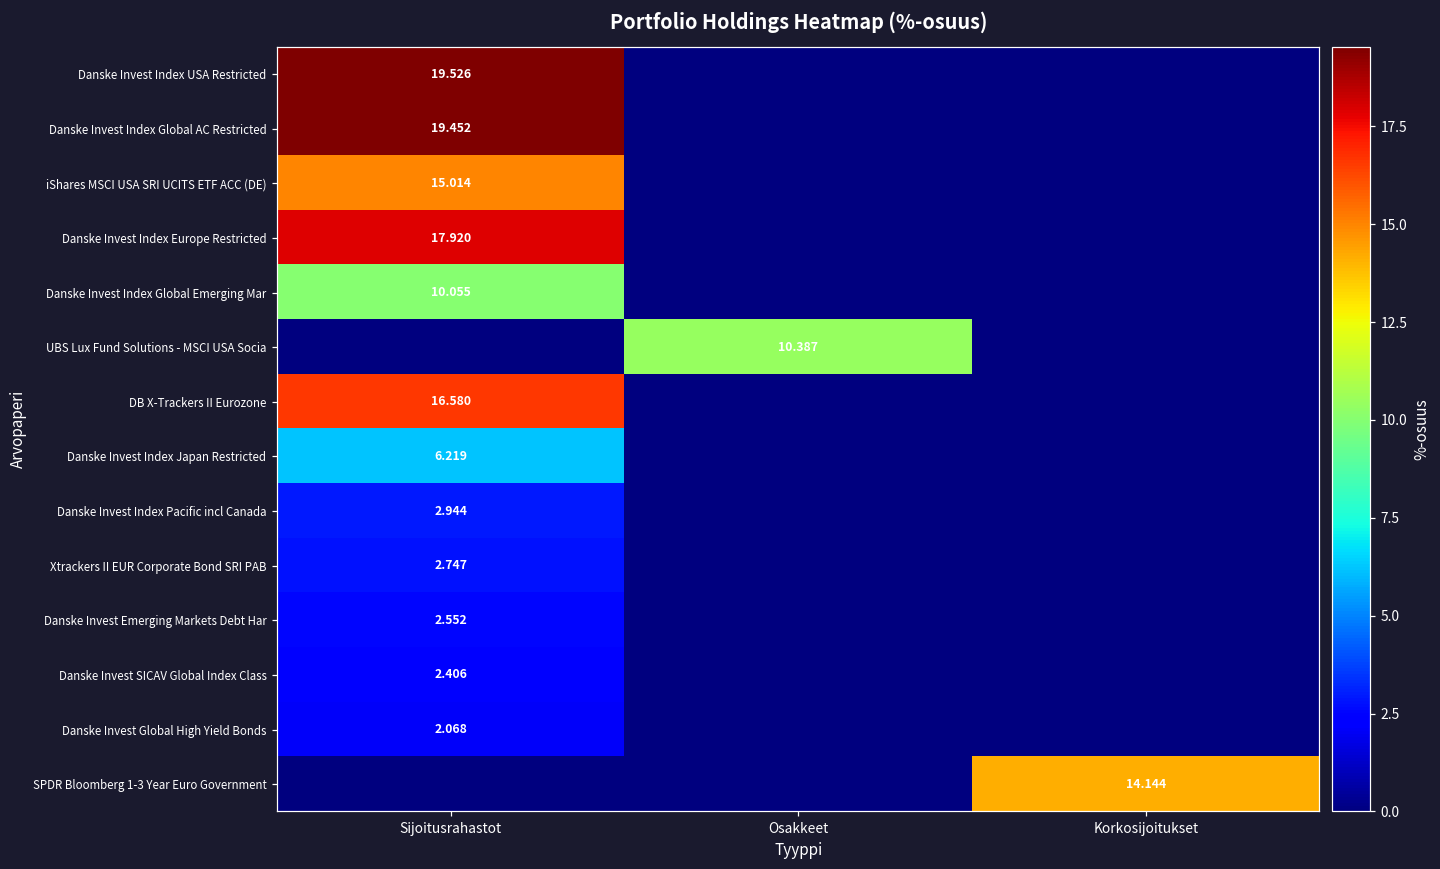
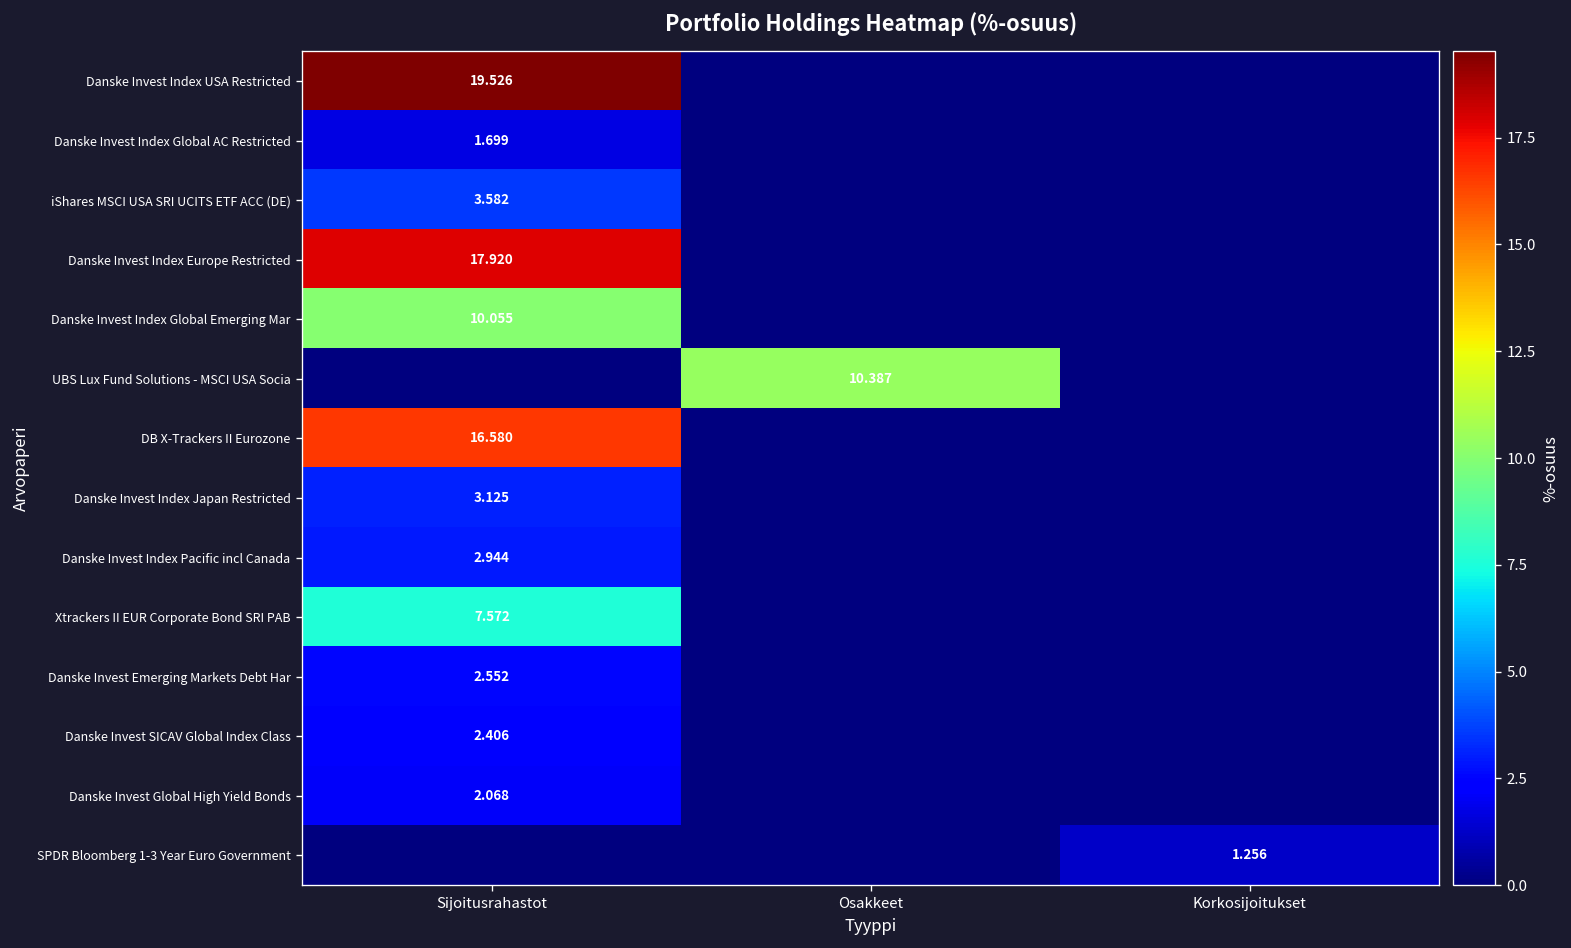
  {
    "Danske Invest Index USA Restricted": {
      "Sijoitusrahastot": 19.526
    },
    "Danske Invest Index Global AC Restricted": {
-     "Sijoitusrahastot": 19.452
+     "Sijoitusrahastot": 1.699
    },
    "iShares MSCI USA SRI UCITS ETF ACC (DE)": {
-     "Sijoitusrahastot": 15.014
+     "Sijoitusrahastot": 3.582
    },
    "Danske Invest Index Europe Restricted": {
      "Sijoitusrahastot": 17.920
    },
    "Danske Invest Index Global Emerging Mar": {
      "Sijoitusrahastot": 10.055
    },
    "UBS Lux Fund Solutions - MSCI USA Socia": {
      "Osakkeet": 10.387
    },
    "DB X-Trackers II Eurozone": {
      "Sijoitusrahastot": 16.580
    },
    "Danske Invest Index Japan Restricted": {
-     "Sijoitusrahastot": 6.219
+     "Sijoitusrahastot": 3.125
    },
    "Danske Invest Index Pacific incl Canada": {
      "Sijoitusrahastot": 2.944
    },
    "Xtrackers II EUR Corporate Bond SRI PAB": {
-     "Sijoitusrahastot": 2.747
+     "Sijoitusrahastot": 7.572
    },
    "Danske Invest Emerging Markets Debt Har": {
      "Sijoitusrahastot": 2.552
    },
    "Danske Invest SICAV Global Index Class": {
      "Sijoitusrahastot": 2.406
    },
    "Danske Invest Global High Yield Bonds": {
      "Sijoitusrahastot": 2.068
    },
    "SPDR Bloomberg 1-3 Year Euro Government": {
-     "Korkosijoitukset": 14.144
+     "Korkosijoitukset": 1.256
    }
  }
